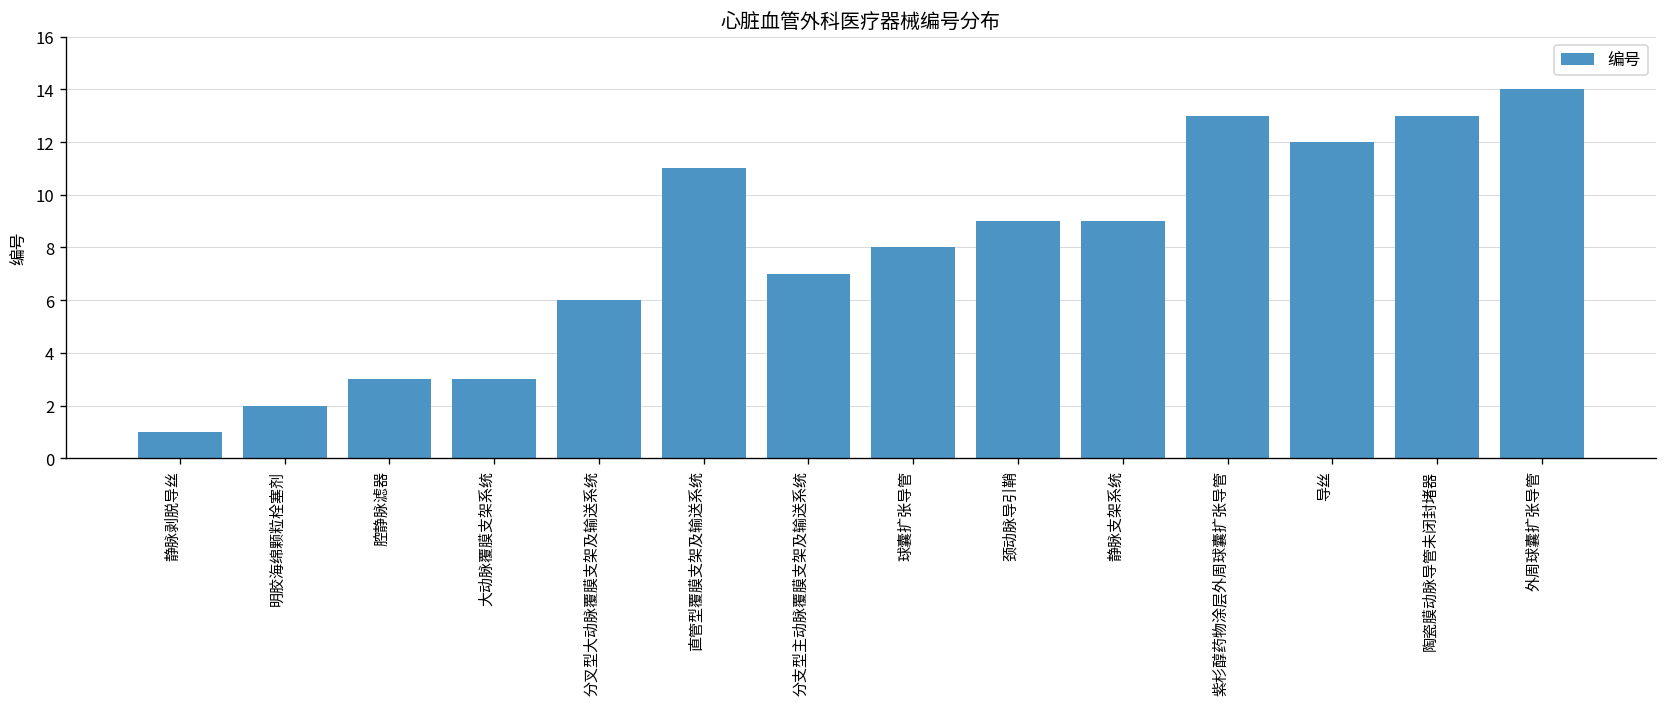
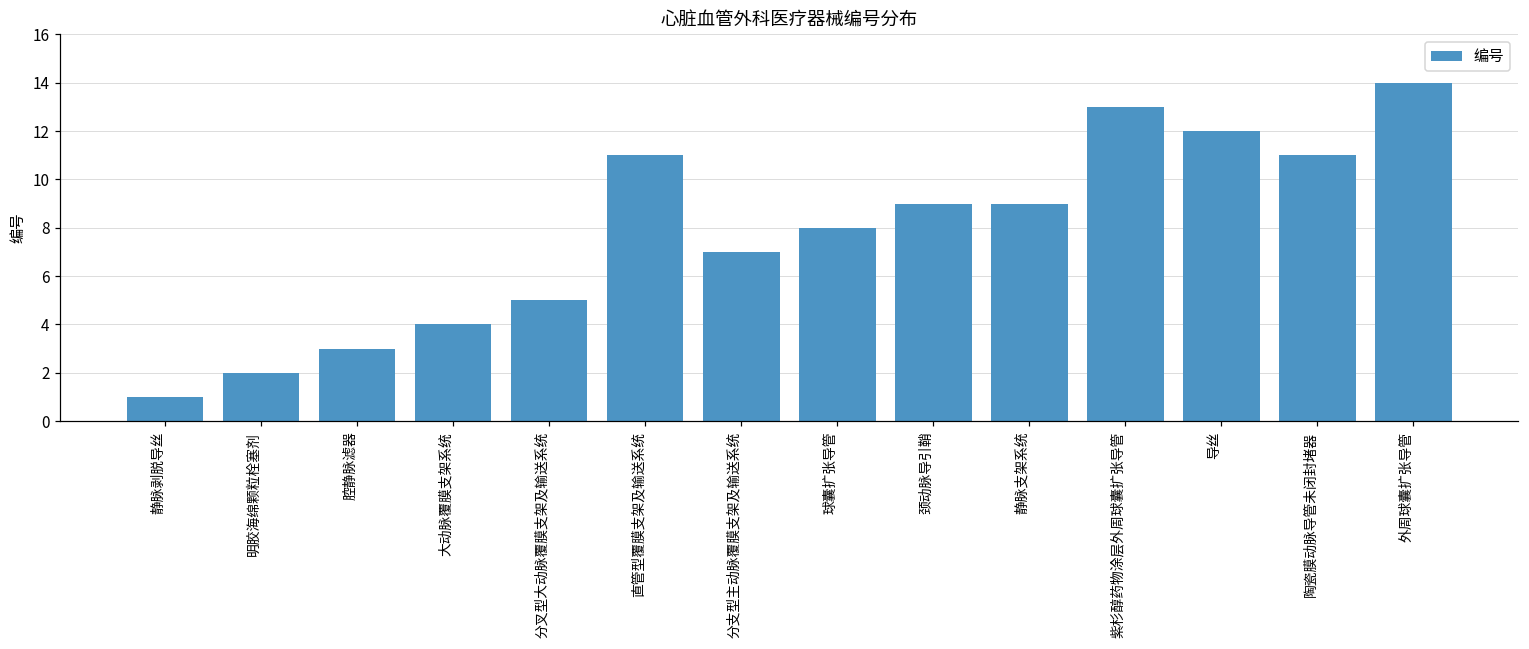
  {
    "静脉剥脱导丝": 1,
    "明胶海绵颗粒栓塞剂": 2,
    "腔静脉滤器": 3,
-   "大动脉覆膜支架系统": 3,
-   "分叉型大动脉覆膜支架及输送系统": 6,
+   "大动脉覆膜支架系统": 4,
+   "分叉型大动脉覆膜支架及输送系统": 5,
    "直管型覆膜支架及输送系统": 11,
    "分支型主动脉覆膜支架及输送系统": 7,
    "球囊扩张导管": 8,
    "颈动脉导引鞘": 9,
    "静脉支架系统": 9,
    "紫杉醇药物涂层外周球囊扩张导管": 13,
    "导丝": 12,
-   "陶瓷膜动脉导管未闭封堵器": 13,
+   "陶瓷膜动脉导管未闭封堵器": 11,
    "外周球囊扩张导管": 14
  }
